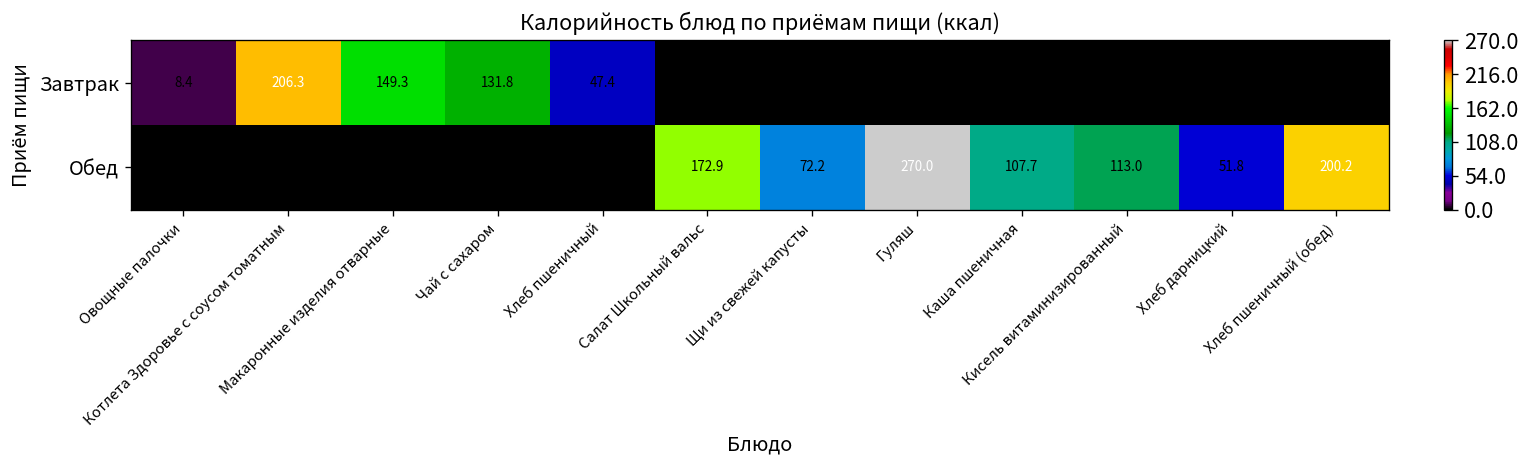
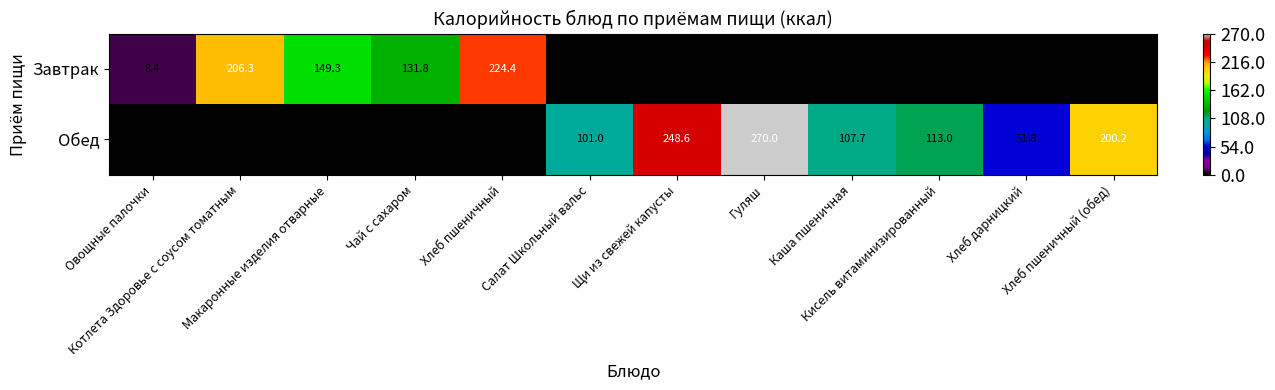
  {
    "Завтрак": {
      "Овощные палочки": 8.4,
      "Котлета Здоровье с соусом томатным": 206.3,
      "Макаронные изделия отварные": 149.3,
      "Чай с сахаром": 131.8,
-     "Хлеб пшеничный": 47.4
+     "Хлеб пшеничный": 224.4
    },
    "Обед": {
-     "Салат Школьный вальс": 172.9,
-     "Щи из свежей капусты": 72.2,
+     "Салат Школьный вальс": 101.0,
+     "Щи из свежей капусты": 248.6,
      "Гуляш": 270.0,
      "Каша пшеничная": 107.7,
      "Кисель витаминизированный": 113.0,
      "Хлеб дарницкий": 51.8,
      "Хлеб пшеничный (обед)": 200.2
    }
  }
